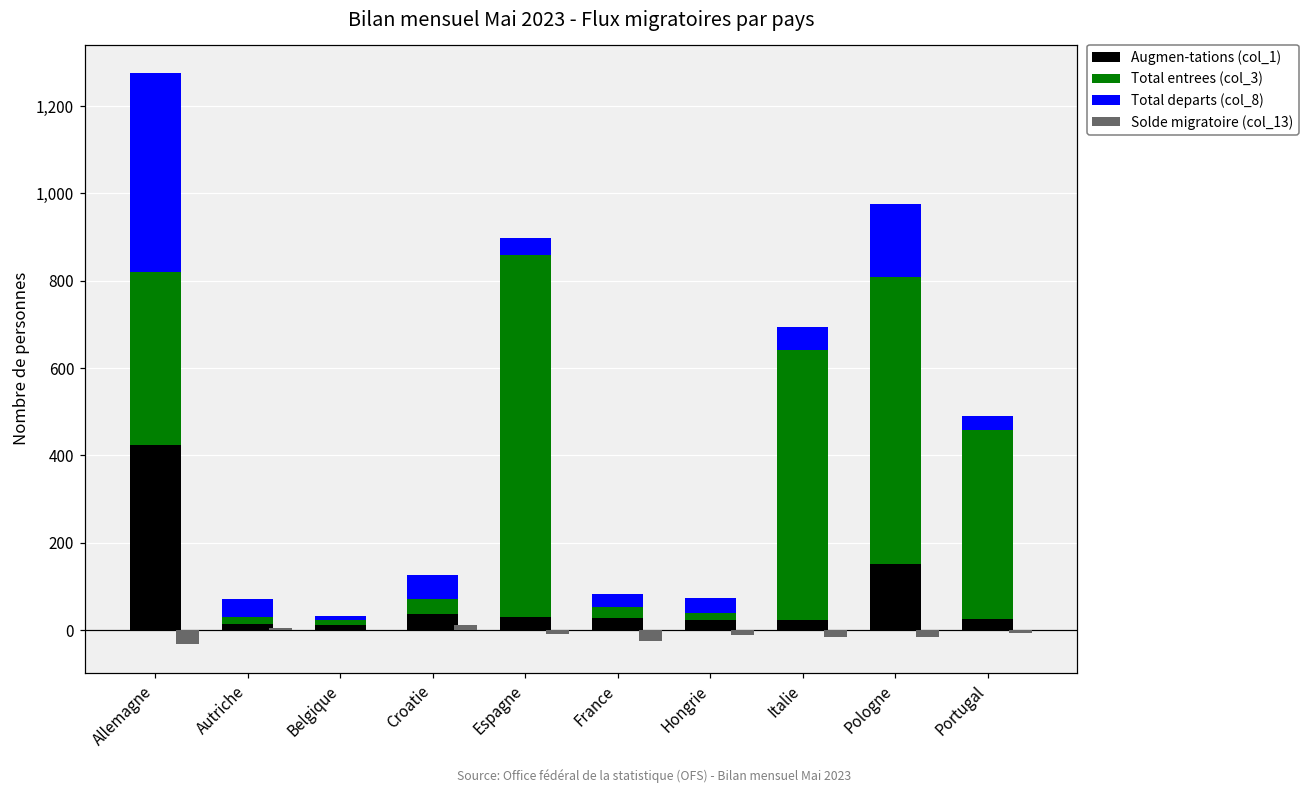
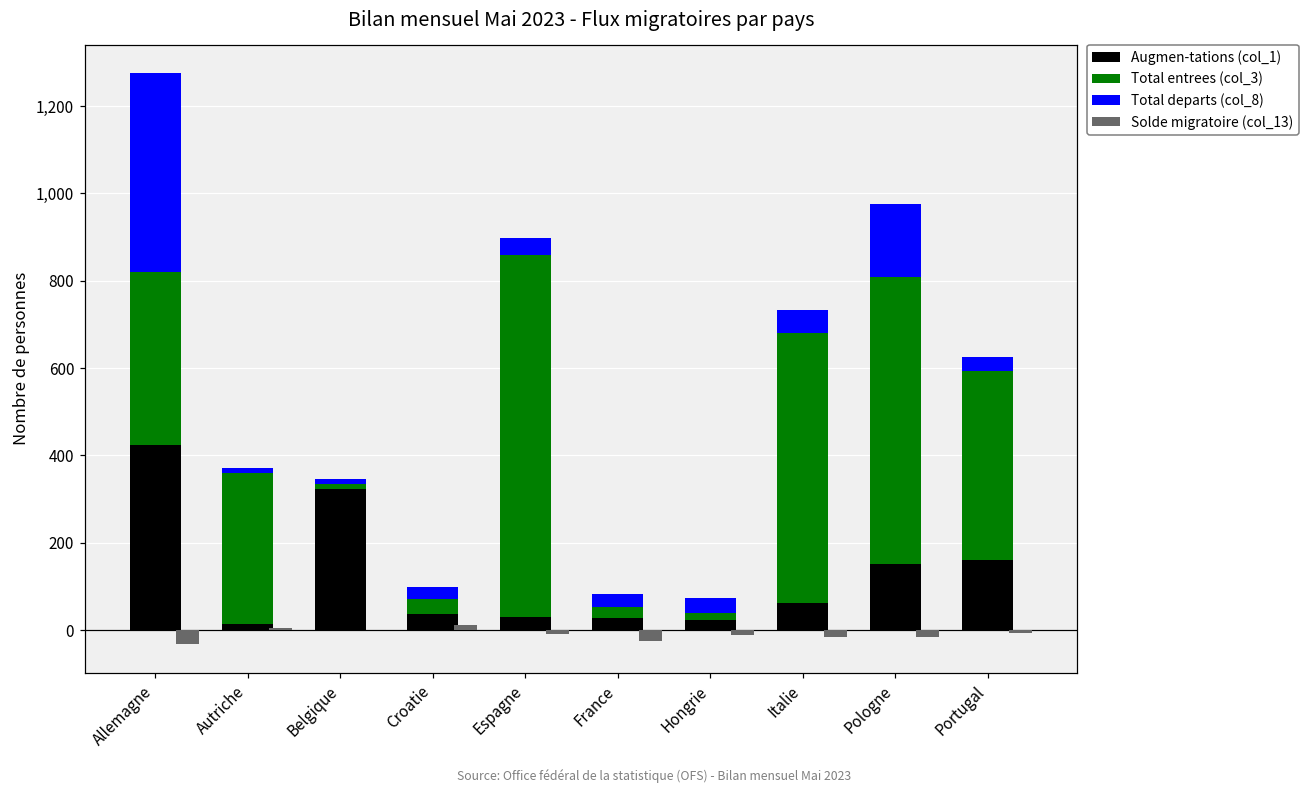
  {
    "Augmen-tations (col_1)": {
      "Allemagne": 420,
      "Autriche": 20,
-     "Belgique": 10,
+     "Belgique": 320,
      "Croatie": 40,
      "Espagne": 30,
      "France": 30,
      "Hongrie": 20,
-     "Italie": 20,
+     "Italie": 60,
      "Pologne": 150,
-     "Portugal": 30
+     "Portugal": 160
    },
    "Total entrees (col_3)": {
      "Allemagne": 400,
-     "Autriche": 20,
+     "Autriche": 340,
      "Belgique": 10,
      "Croatie": 40,
      "Espagne": 830,
      "France": 30,
      "Hongrie": 20,
      "Italie": 620,
      "Pologne": 660,
      "Portugal": 430
    },
    "Total departs (col_8)": {
      "Allemagne": 460,
-     "Autriche": 40,
+     "Autriche": 10,
      "Belgique": 10,
-     "Croatie": 50,
+     "Croatie": 30,
      "Espagne": 40,
      "France": 30,
      "Hongrie": 30,
      "Italie": 50,
      "Pologne": 170,
      "Portugal": 30
    },
    "Solde migratoire (col_13)": {
      "Allemagne": -30,
      "Croatie": 10,
      "Espagne": -10,
      "France": -30,
      "Hongrie": -10,
      "Italie": -20,
      "Pologne": -20
    }
  }
